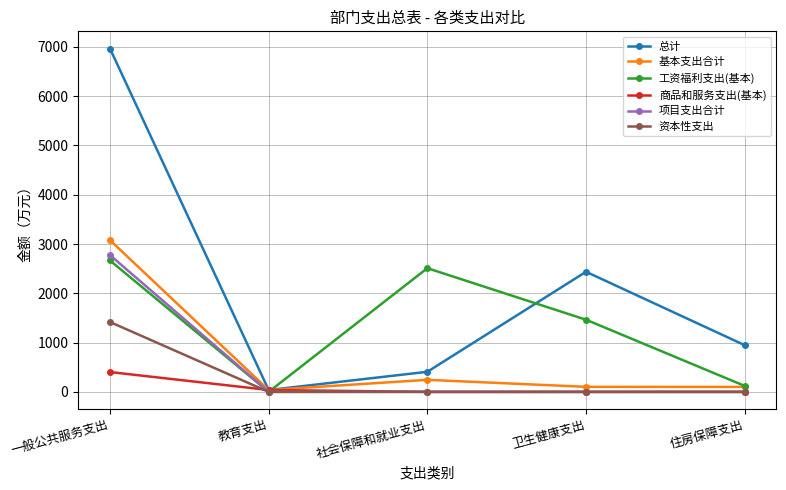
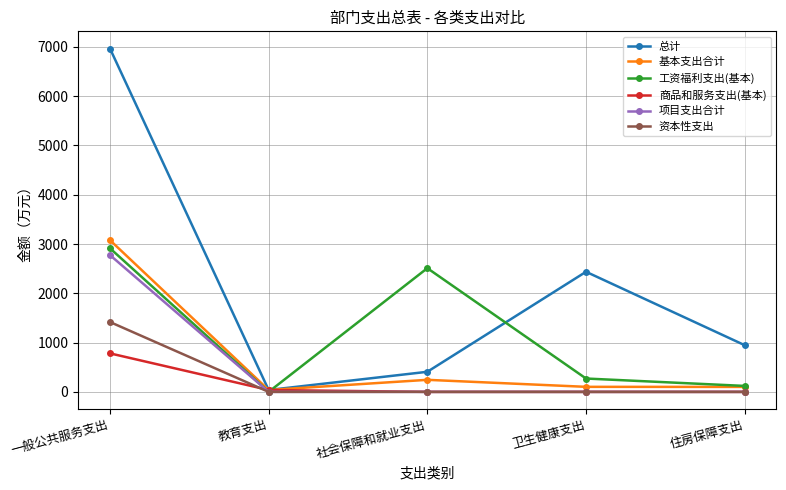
  {
    "总计": {
      "一般公共服务支出": 7000,
      "社会保障和就业支出": 400,
      "卫生健康支出": 2400,
      "住房保障支出": 900
    },
    "基本支出合计": {
      "一般公共服务支出": 3100,
      "社会保障和就业支出": 200,
      "卫生健康支出": 100
    },
    "工资福利支出(基本)": {
-     "一般公共服务支出": 2700,
+     "一般公共服务支出": 2900,
      "社会保障和就业支出": 2500,
-     "卫生健康支出": 1500
+     "卫生健康支出": 300
    },
    "商品和服务支出(基本)": {
-     "一般公共服务支出": 400
+     "一般公共服务支出": 800
    },
    "项目支出合计": {
      "一般公共服务支出": 2800
    },
    "资本性支出": {
      "一般公共服务支出": 1400
    }
  }
